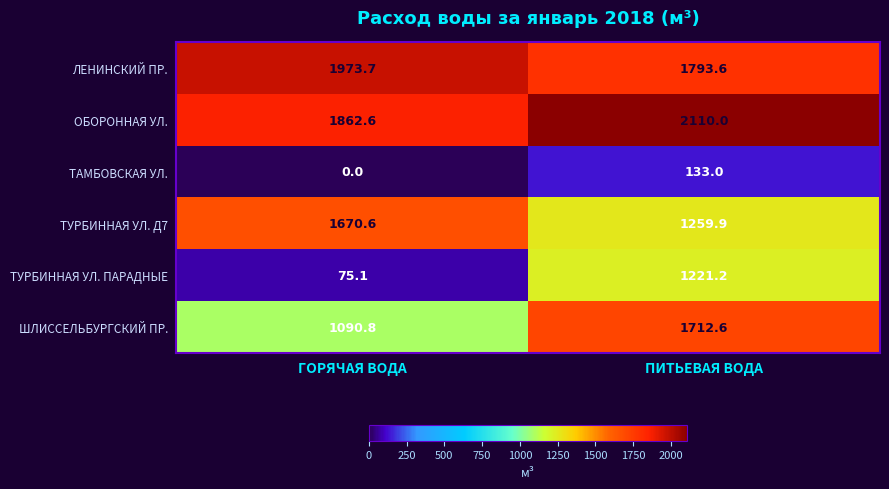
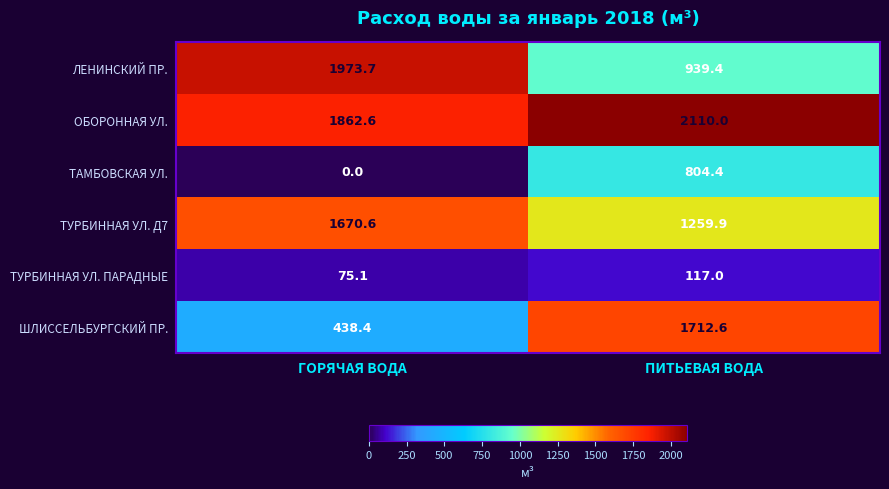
  {
    "ЛЕНИНСКИЙ ПР.": {
      "ГОРЯЧАЯ ВОДА": 1973.7,
-     "ПИТЬЕВАЯ ВОДА": 1793.6
+     "ПИТЬЕВАЯ ВОДА": 939.4
    },
    "ОБОРОННАЯ УЛ.": {
      "ГОРЯЧАЯ ВОДА": 1862.6,
      "ПИТЬЕВАЯ ВОДА": 2110.0
    },
    "ТАМБОВСКАЯ УЛ.": {
      "ГОРЯЧАЯ ВОДА": 0.0,
-     "ПИТЬЕВАЯ ВОДА": 133.0
+     "ПИТЬЕВАЯ ВОДА": 804.4
    },
    "ТУРБИННАЯ УЛ. Д7": {
      "ГОРЯЧАЯ ВОДА": 1670.6,
      "ПИТЬЕВАЯ ВОДА": 1259.9
    },
    "ТУРБИННАЯ УЛ. ПАРАДНЫЕ": {
      "ГОРЯЧАЯ ВОДА": 75.1,
-     "ПИТЬЕВАЯ ВОДА": 1221.2
+     "ПИТЬЕВАЯ ВОДА": 117.0
    },
    "ШЛИССЕЛЬБУРГСКИЙ ПР.": {
-     "ГОРЯЧАЯ ВОДА": 1090.8,
+     "ГОРЯЧАЯ ВОДА": 438.4,
      "ПИТЬЕВАЯ ВОДА": 1712.6
    }
  }
